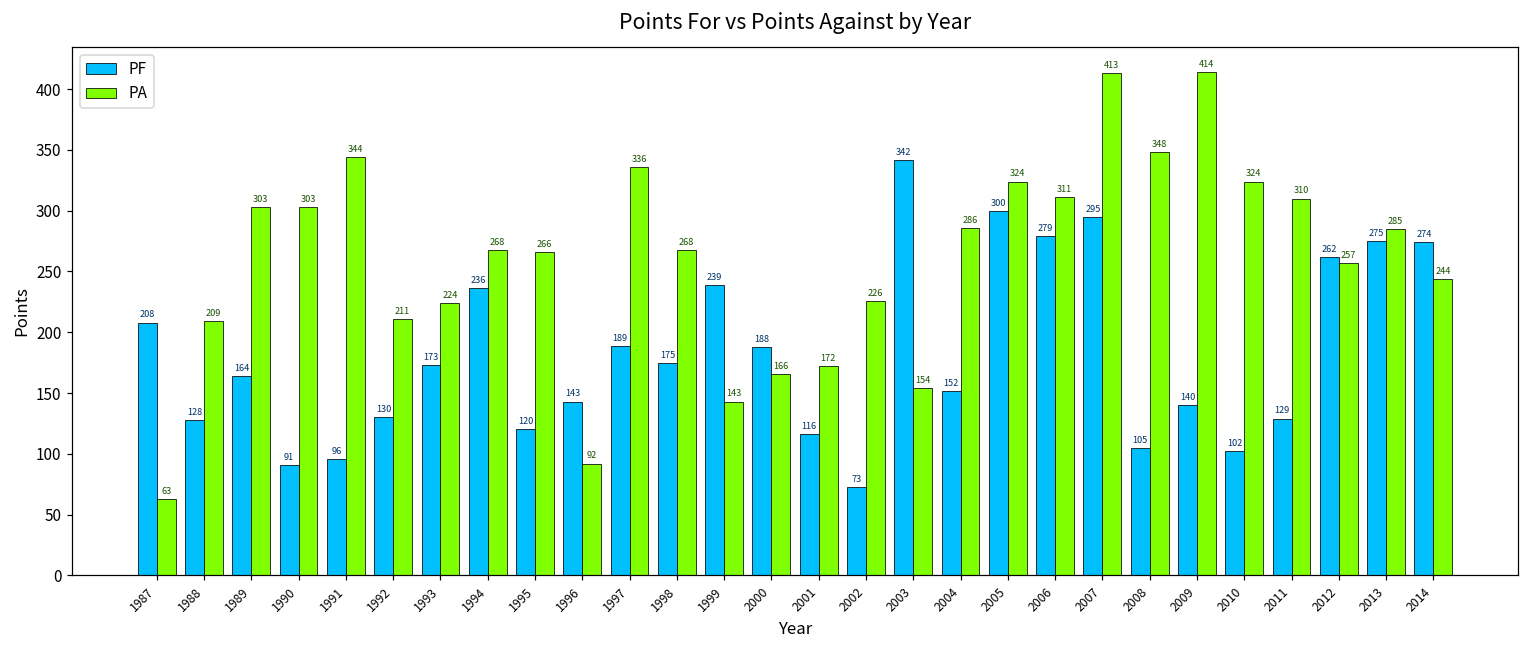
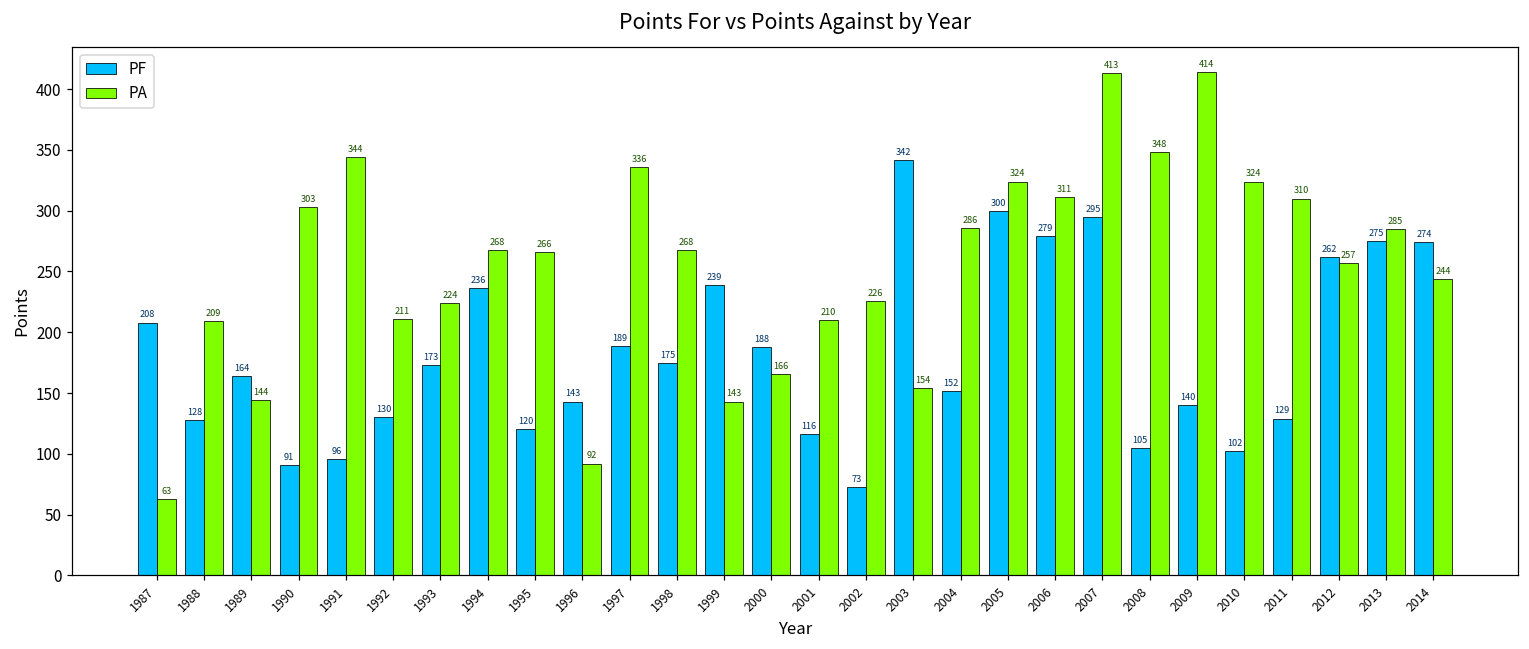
  {
    "PF": {
      "1987": 208,
      "1988": 128,
      "1989": 164,
      "1990": 91,
      "1991": 96,
      "1992": 130,
      "1993": 173,
      "1994": 236,
      "1995": 120,
      "1996": 143,
      "1997": 189,
      "1998": 175,
      "1999": 239,
      "2000": 188,
      "2001": 116,
      "2002": 73,
      "2003": 342,
      "2004": 152,
      "2005": 300,
      "2006": 279,
      "2007": 295,
      "2008": 105,
      "2009": 140,
      "2010": 102,
      "2011": 129,
      "2012": 262,
      "2013": 275,
      "2014": 274
    },
    "PA": {
      "1987": 63,
      "1988": 209,
-     "1989": 303,
+     "1989": 144,
      "1990": 303,
      "1991": 344,
      "1992": 211,
      "1993": 224,
      "1994": 268,
      "1995": 266,
      "1996": 92,
      "1997": 336,
      "1998": 268,
      "1999": 143,
      "2000": 166,
-     "2001": 172,
+     "2001": 210,
      "2002": 226,
      "2003": 154,
      "2004": 286,
      "2005": 324,
      "2006": 311,
      "2007": 413,
      "2008": 348,
      "2009": 414,
      "2010": 324,
      "2011": 310,
      "2012": 257,
      "2013": 285,
      "2014": 244
    }
  }
